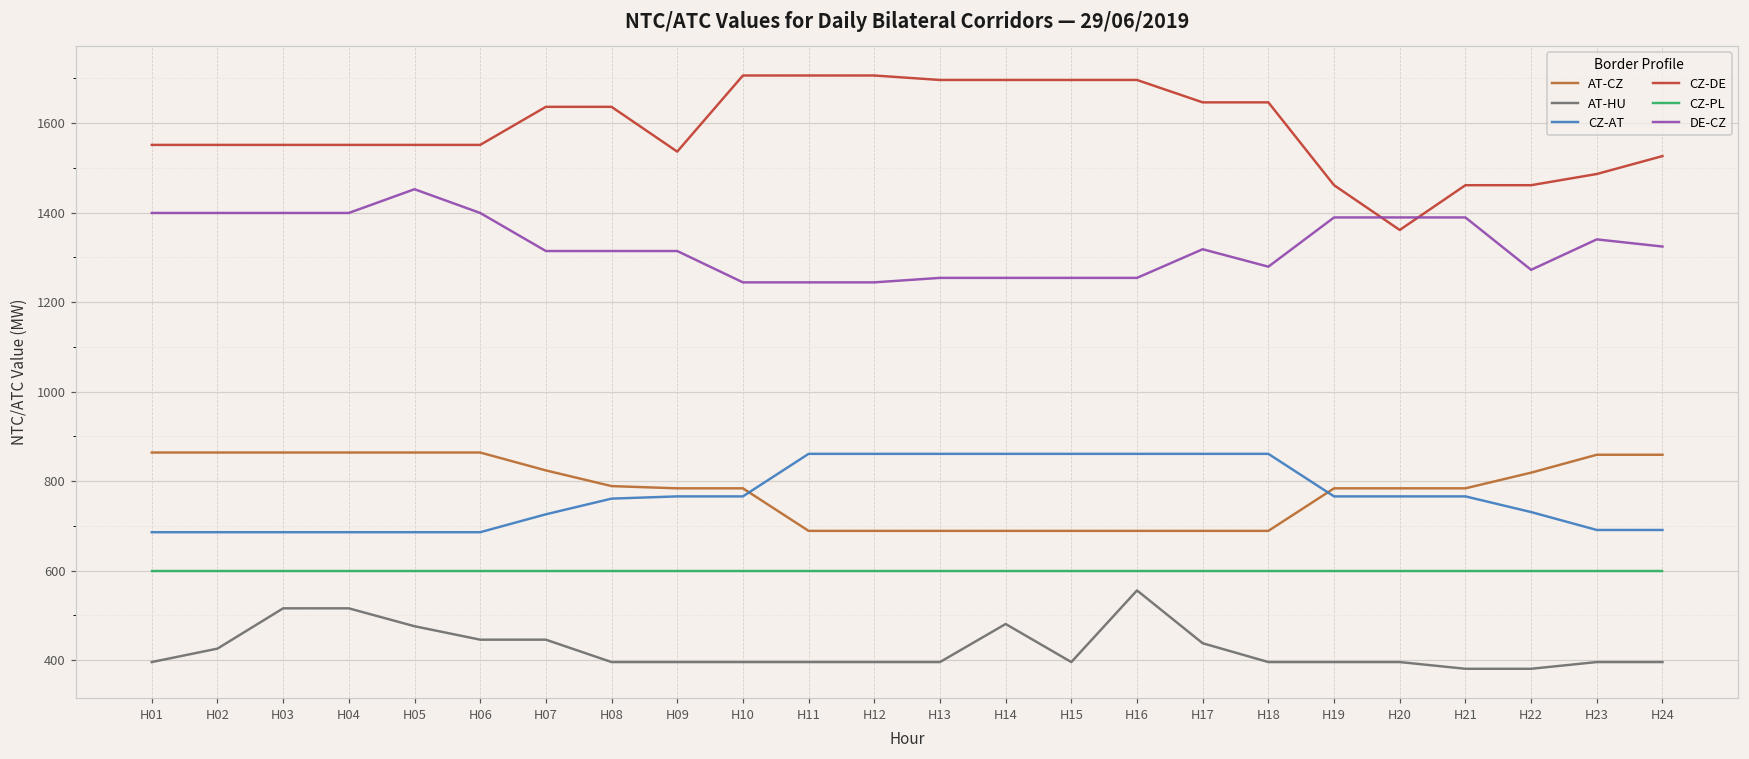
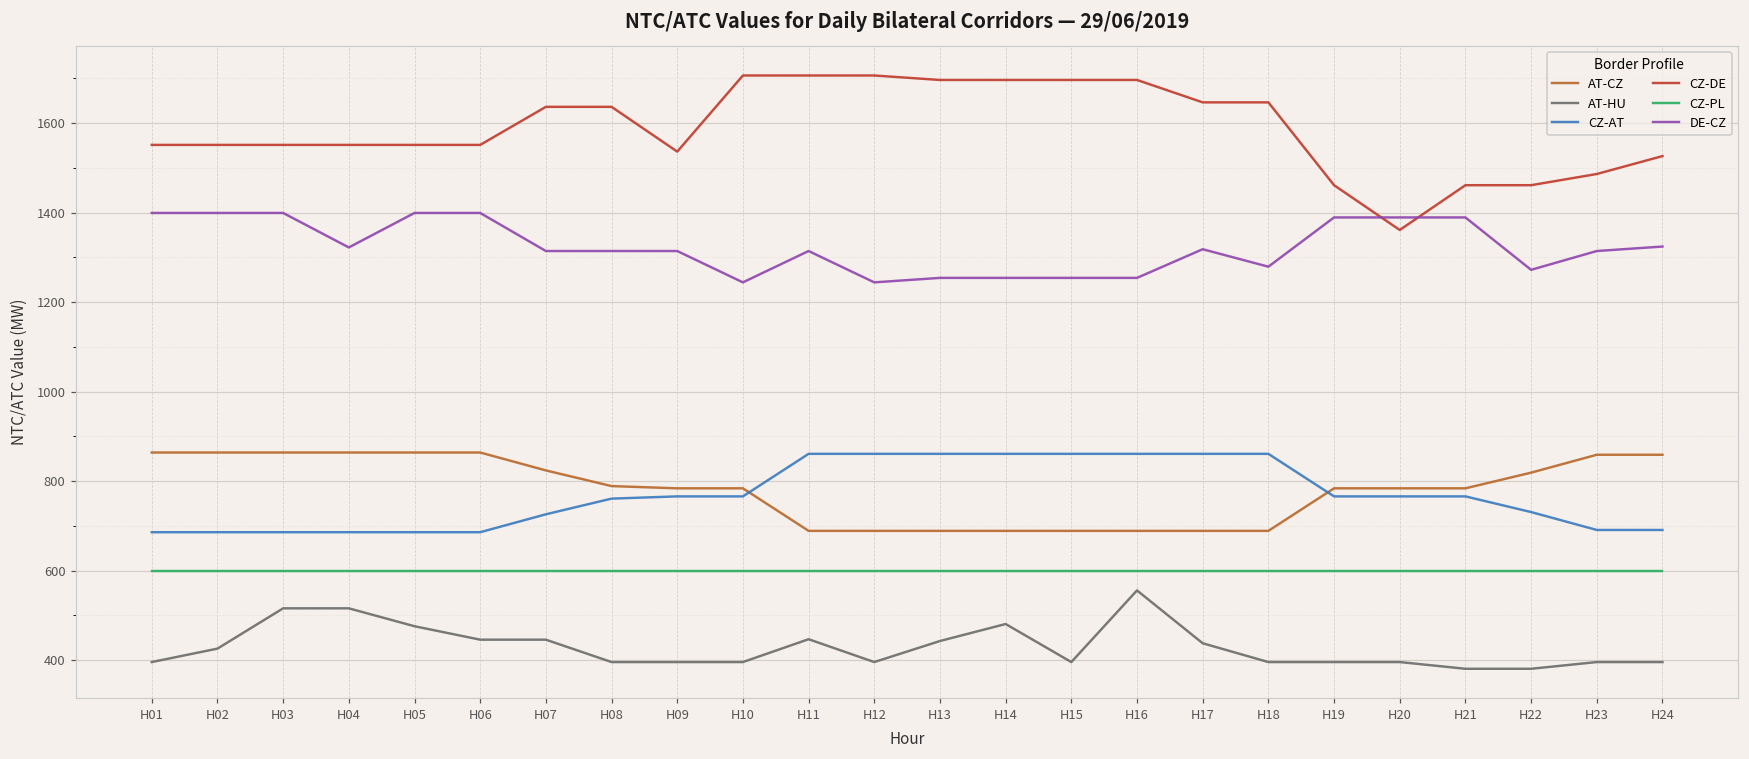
  {
    "AT-HU": {
      "H01": 400,
      "H02": 430,
      "H03": 520,
      "H04": 520,
      "H05": 480,
      "H06": 450,
      "H07": 450,
      "H08": 400,
      "H09": 400,
      "H10": 400,
-     "H11": 400,
+     "H11": 450,
      "H12": 400,
-     "H13": 400,
+     "H13": 440,
      "H14": 480,
      "H15": 400,
      "H16": 560,
      "H17": 440,
      "H18": 400,
      "H19": 400,
      "H20": 400,
      "H21": 380,
      "H22": 380,
      "H23": 400,
      "H24": 400
    },
    "CZ-AT": {
      "H01": 690,
      "H02": 690,
      "H03": 690,
      "H04": 690,
      "H05": 690,
      "H06": 690,
      "H07": 730,
      "H08": 760,
      "H09": 770,
      "H10": 770,
      "H11": 860,
      "H12": 860,
      "H13": 860,
      "H14": 860,
      "H15": 860,
      "H16": 860,
      "H17": 860,
      "H18": 860,
      "H19": 770,
      "H20": 770,
      "H21": 770,
      "H22": 730,
      "H23": 690,
      "H24": 690
    },
    "CZ-PL": {
      "H01": 600,
      "H02": 600,
      "H03": 600,
      "H04": 600,
      "H05": 600,
      "H06": 600,
      "H07": 600,
      "H08": 600,
      "H09": 600,
      "H10": 600,
      "H11": 600,
      "H12": 600,
      "H13": 600,
      "H14": 600,
      "H15": 600,
      "H16": 600,
      "H17": 600,
      "H18": 600,
      "H19": 600,
      "H20": 600,
      "H21": 600,
      "H22": 600,
      "H23": 600,
      "H24": 600
    },
    "DE-CZ": {
      "H01": 1400,
      "H02": 1400,
      "H03": 1400,
-     "H04": 1400,
-     "H05": 1450,
+     "H04": 1320,
+     "H05": 1400,
      "H06": 1400,
      "H07": 1310,
      "H08": 1310,
      "H09": 1310,
      "H10": 1240,
-     "H11": 1240,
+     "H11": 1310,
      "H12": 1240,
      "H13": 1250,
      "H14": 1250,
      "H15": 1250,
      "H16": 1250,
      "H17": 1320,
      "H18": 1280,
      "H19": 1390,
      "H20": 1390,
      "H21": 1390,
      "H22": 1270,
-     "H23": 1340,
+     "H23": 1310,
      "H24": 1320
    }
  }
